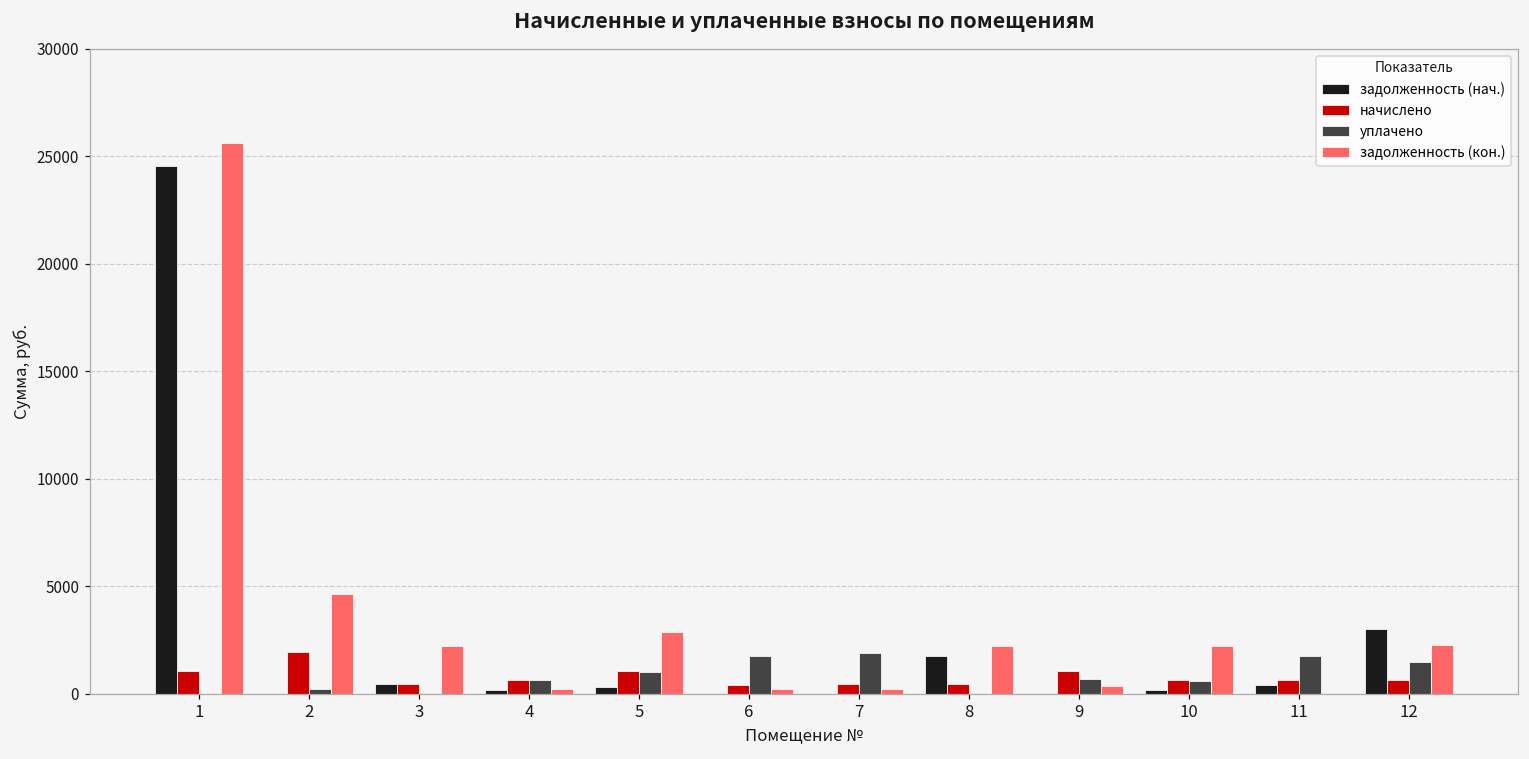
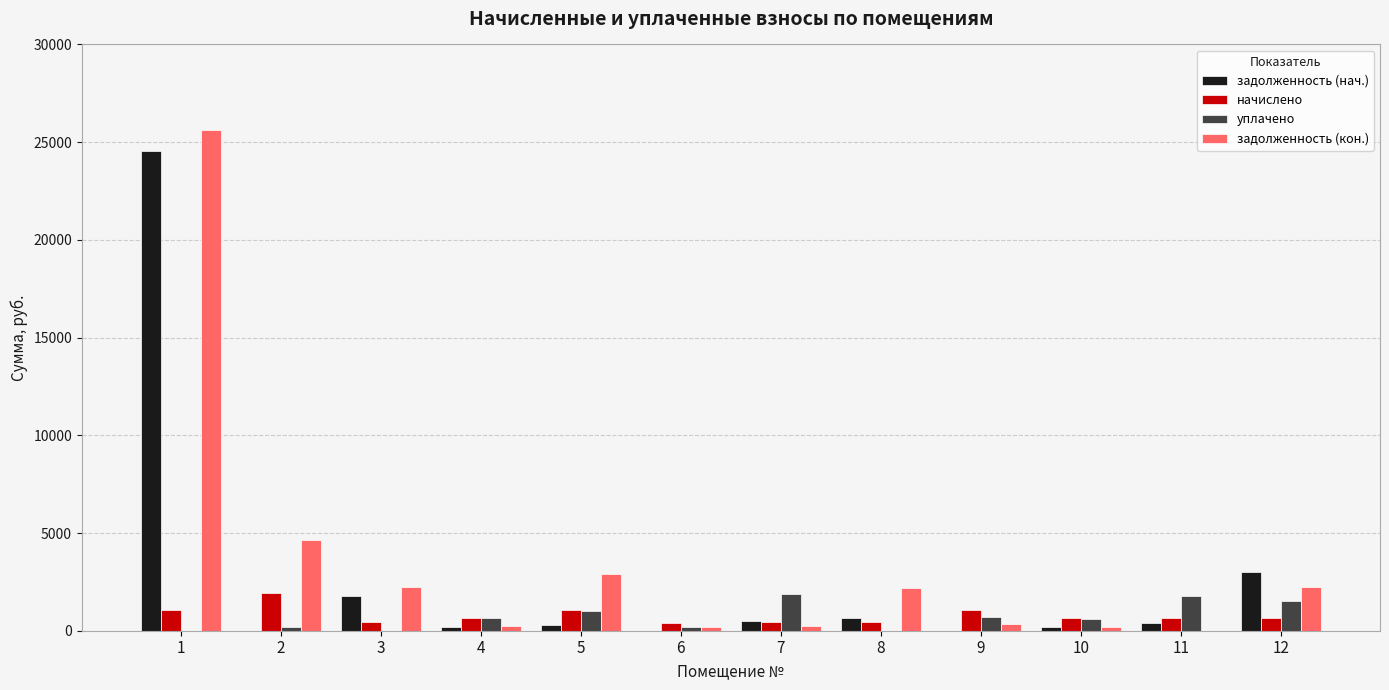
  {
    "задолженность (нач.)": {
      "1": 24600,
      "2": 0,
-     "3": 400,
+     "3": 1800,
      "4": 200,
      "5": 300,
      "6": 0,
-     "7": 0,
-     "8": 1800,
+     "7": 500,
+     "8": 600,
      "9": 0,
      "10": 200,
      "11": 400,
      "12": 3000
    },
    "начислено": {
      "1": 1100,
      "2": 1900,
      "3": 400,
      "4": 700,
      "5": 1100,
      "6": 400,
      "7": 400,
      "8": 400,
      "9": 1100,
      "10": 600,
      "11": 700,
      "12": 600
    },
    "уплачено": {
      "1": 0,
      "2": 200,
      "3": 0,
      "4": 600,
      "5": 1000,
-     "6": 1800,
+     "6": 200,
      "7": 1900,
      "8": 0,
      "9": 700,
      "10": 600,
      "11": 1800,
      "12": 1500
    },
    "задолженность (кон.)": {
      "1": 25600,
      "2": 4600,
      "3": 2200,
      "4": 200,
      "5": 2900,
      "6": 200,
      "7": 200,
      "8": 2200,
      "9": 400,
-     "10": 2200,
+     "10": 200,
      "11": 0,
      "12": 2300
    }
  }
